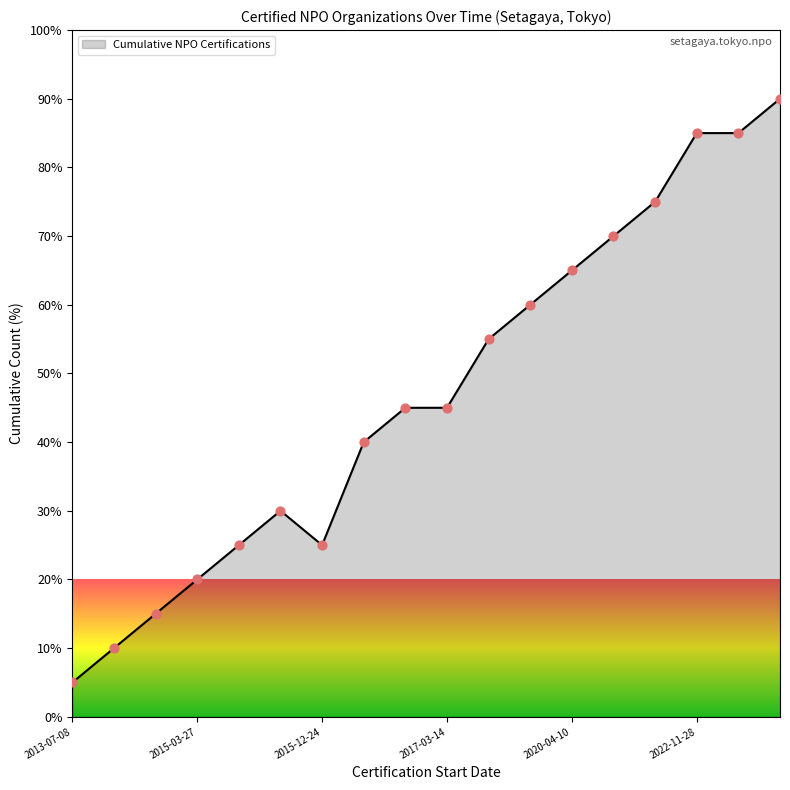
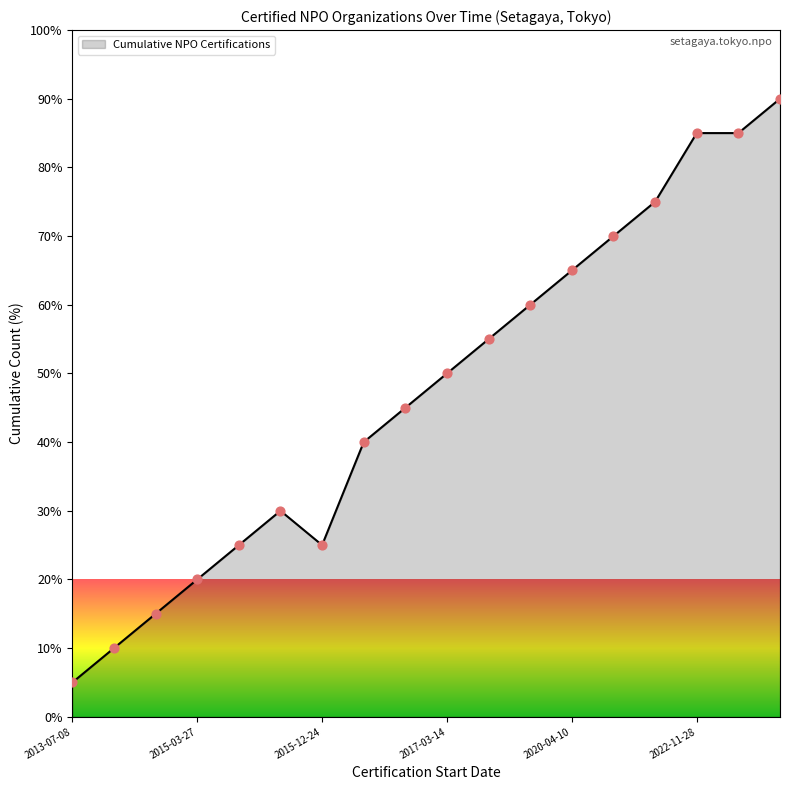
  {
    "2013-07-08": "5%",
    "2015-03-27": "20%",
    "2015-12-24": "25%",
-   "2017-03-14": "45%",
+   "2017-03-14": "50%",
    "2020-04-10": "65%",
    "2022-11-28": "85%"
  }
